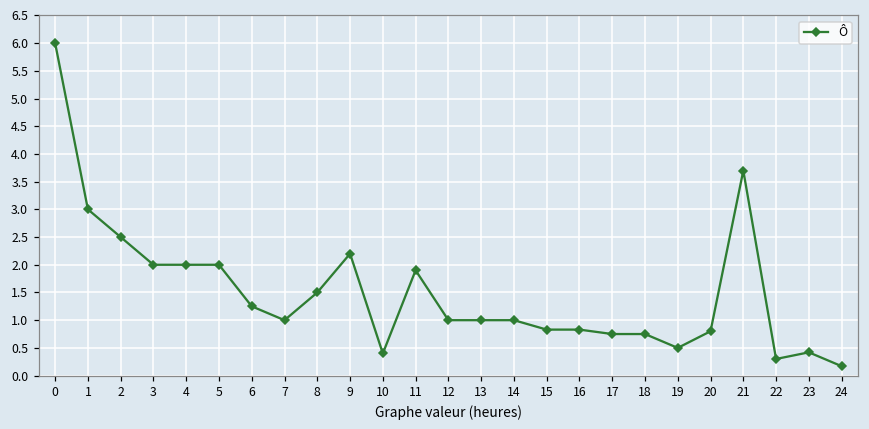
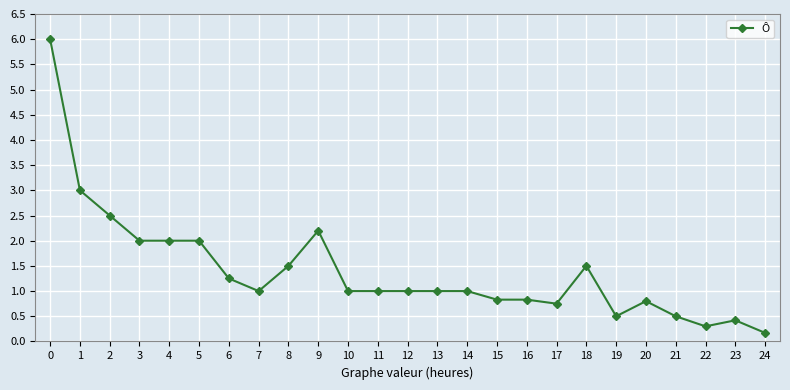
  {
    "0": 6.0,
    "1": 3.0,
    "2": 2.5,
    "3": 2.0,
    "4": 2.0,
    "5": 2.0,
    "6": 1.3,
    "7": 1.0,
    "8": 1.5,
    "9": 2.2,
-   "10": 0.4,
-   "11": 1.9,
+   "10": 1.0,
+   "11": 1.0,
    "12": 1.0,
    "13": 1.0,
    "14": 1.0,
    "15": 0.8,
    "16": 0.8,
    "17": 0.8,
-   "18": 0.8,
+   "18": 1.5,
    "19": 0.5,
    "20": 0.8,
-   "21": 3.7,
+   "21": 0.5,
    "22": 0.3,
    "23": 0.4,
    "24": 0.2
  }
